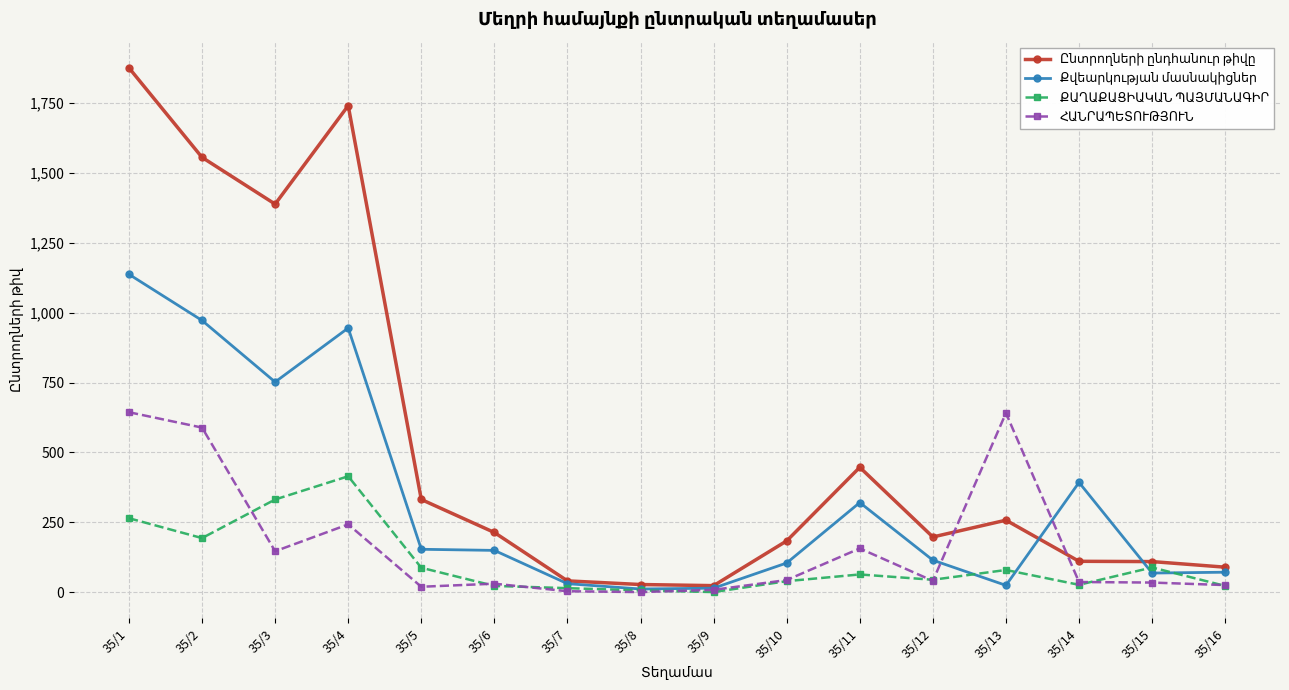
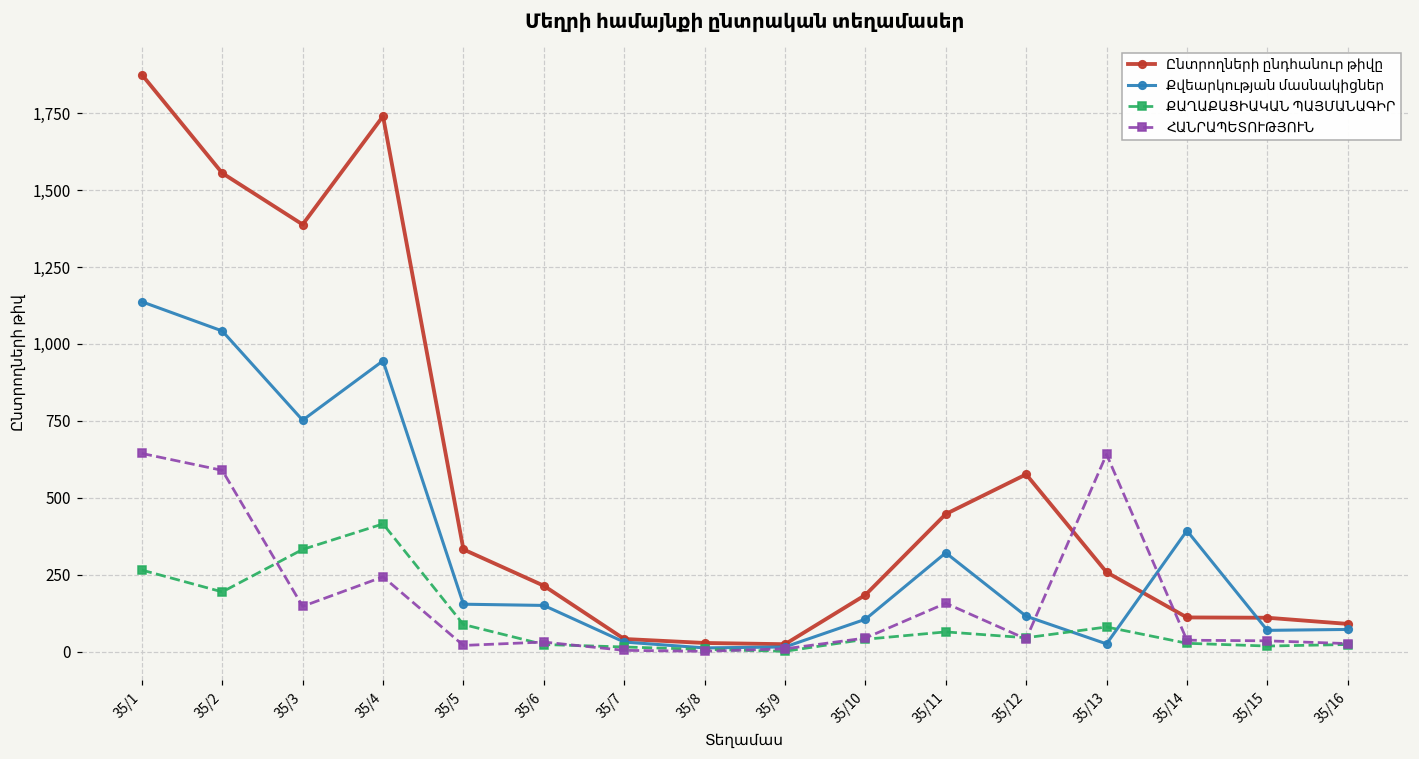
  {
    "Ընտրողների ընդհանուր թիվը": {
      "35/1": "1,880",
      "35/2": "1,560",
      "35/3": "1,390",
      "35/4": "1,740",
      "35/5": "330",
      "35/6": "210",
      "35/7": "40",
      "35/8": "30",
      "35/9": "20",
      "35/10": "180",
      "35/11": "450",
-     "35/12": "200",
+     "35/12": "580",
      "35/13": "260",
      "35/14": "110",
      "35/15": "110",
      "35/16": "90"
    },
    "Քվեարկության մասնակիցներ": {
      "35/1": "1,140",
-     "35/2": "970",
+     "35/2": "1,040",
      "35/3": "750",
      "35/4": "950",
      "35/5": "150",
      "35/6": "150",
      "35/7": "30",
      "35/10": "110",
      "35/11": "320",
      "35/12": "120",
      "35/13": "30",
      "35/14": "390",
      "35/15": "70",
      "35/16": "70"
    },
    "ՔԱՂԱՔԱՑԻԱԿԱՆ ՊԱՅՄԱՆԱԳԻՐ": {
      "35/1": "270",
      "35/2": "190",
      "35/3": "330",
      "35/4": "420",
      "35/5": "90",
      "35/7": "20",
      "35/11": "60",
      "35/13": "80",
      "35/14": "30",
-     "35/15": "90"
+     "35/15": "20"
    },
    "ՀԱՆՐԱՊԵՏՈՒԹՅՈՒՆ": {
      "35/1": "640",
      "35/2": "590",
      "35/3": "150",
      "35/4": "240",
      "35/5": "20",
      "35/7": "0",
      "35/11": "160",
      "35/13": "640",
      "35/14": "40",
      "35/15": "40"
    }
  }
